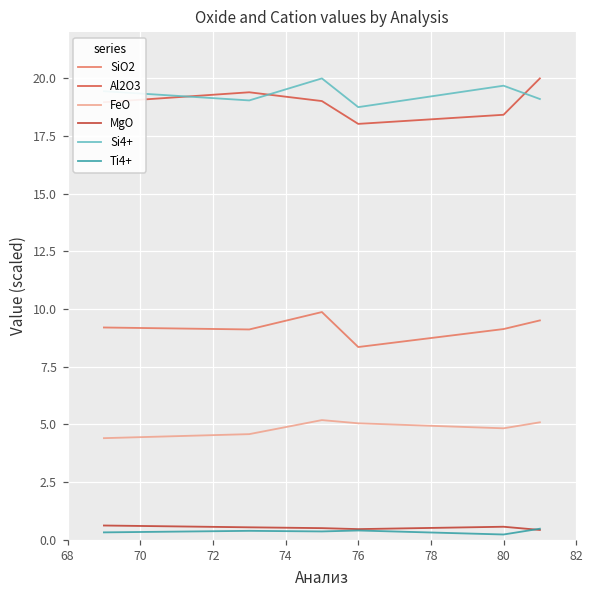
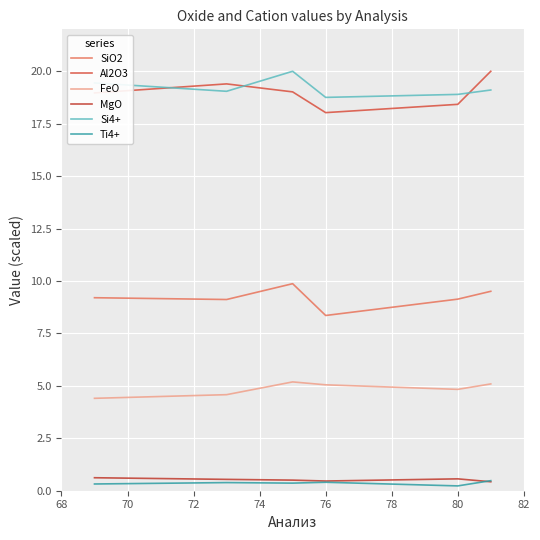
  {
    "FeO": {
      "76": 5.0,
      "80": 4.8
    },
    "Si4+": {
      "76": 18.8,
-     "80": 19.7
+     "80": 18.9
    },
    "Ti4+": {
      "80": 0.2
    }
  }
